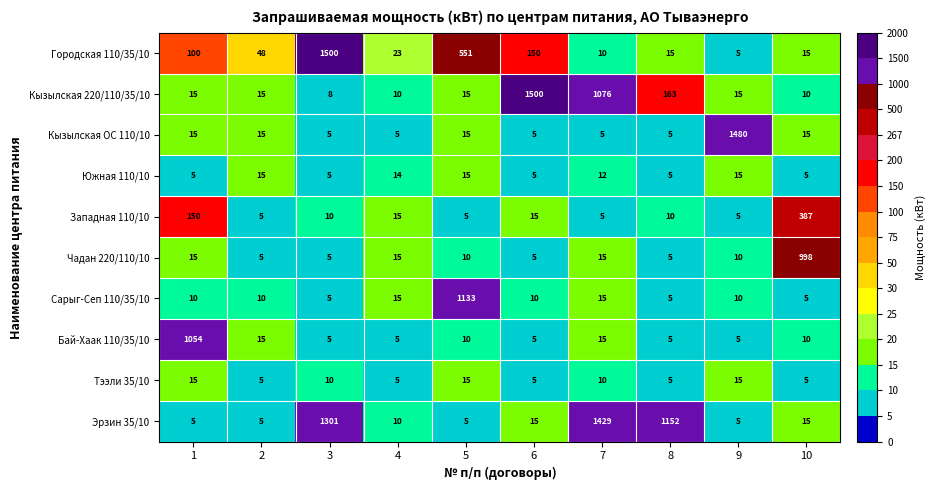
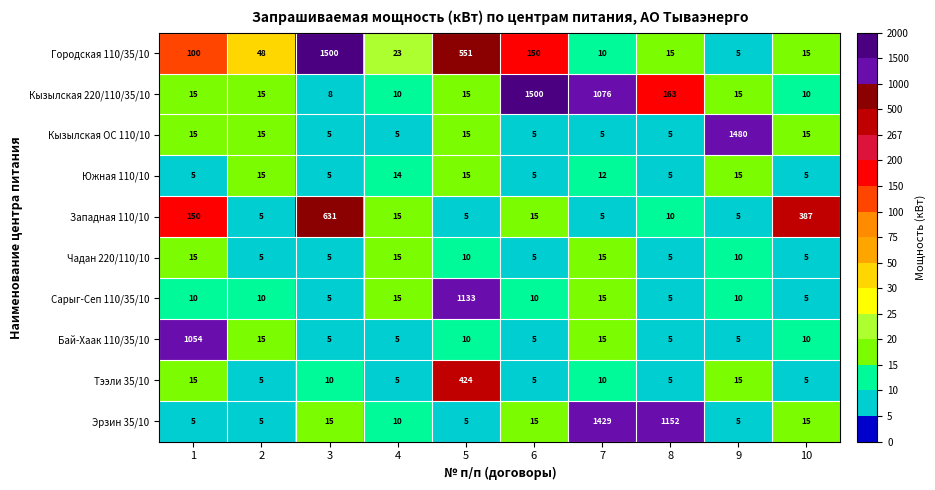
  {
    "Городская 110/35/10": {
      "1": 100,
      "2": 48,
      "3": 1500,
      "4": 23,
      "5": 551,
      "6": 150,
      "7": 10,
      "8": 15,
      "9": 5,
      "10": 15
    },
    "Кызылская 220/110/35/10": {
      "1": 15,
      "2": 15,
      "3": 8,
      "4": 10,
      "5": 15,
      "6": 1500,
      "7": 1076,
      "8": 163,
      "9": 15,
      "10": 10
    },
    "Кызылская ОС 110/10": {
      "1": 15,
      "2": 15,
      "3": 5,
      "4": 5,
      "5": 15,
      "6": 5,
      "7": 5,
      "8": 5,
      "9": 1480,
      "10": 15
    },
    "Южная 110/10": {
      "1": 5,
      "2": 15,
      "3": 5,
      "4": 14,
      "5": 15,
      "6": 5,
      "7": 12,
      "8": 5,
      "9": 15,
      "10": 5
    },
    "Западная 110/10": {
      "1": 150,
      "2": 5,
-     "3": 10,
+     "3": 631,
      "4": 15,
      "5": 5,
      "6": 15,
      "7": 5,
      "8": 10,
      "9": 5,
      "10": 387
    },
    "Чадан 220/110/10": {
      "1": 15,
      "2": 5,
      "3": 5,
      "4": 15,
      "5": 10,
      "6": 5,
      "7": 15,
      "8": 5,
      "9": 10,
-     "10": 998
+     "10": 5
    },
    "Сарыг-Сеп 110/35/10": {
      "1": 10,
      "2": 10,
      "3": 5,
      "4": 15,
      "5": 1133,
      "6": 10,
      "7": 15,
      "8": 5,
      "9": 10,
      "10": 5
    },
    "Бай-Хаак 110/35/10": {
      "1": 1054,
      "2": 15,
      "3": 5,
      "4": 5,
      "5": 10,
      "6": 5,
      "7": 15,
      "8": 5,
      "9": 5,
      "10": 10
    },
    "Тээли 35/10": {
      "1": 15,
      "2": 5,
      "3": 10,
      "4": 5,
-     "5": 15,
+     "5": 424,
      "6": 5,
      "7": 10,
      "8": 5,
      "9": 15,
      "10": 5
    },
    "Эрзин 35/10": {
      "1": 5,
      "2": 5,
-     "3": 1301,
+     "3": 15,
      "4": 10,
      "5": 5,
      "6": 15,
      "7": 1429,
      "8": 1152,
      "9": 5,
      "10": 15
    }
  }
